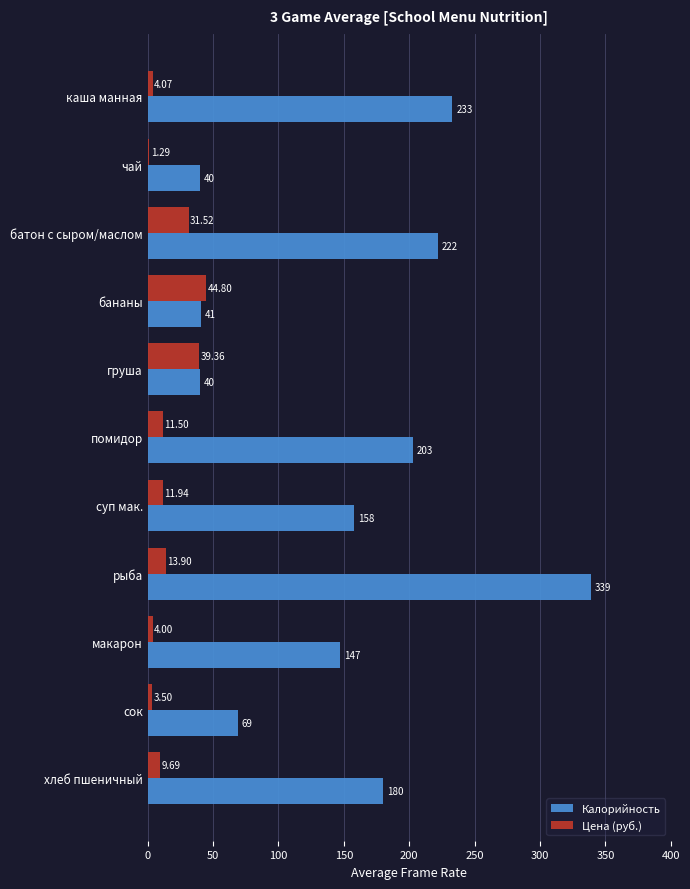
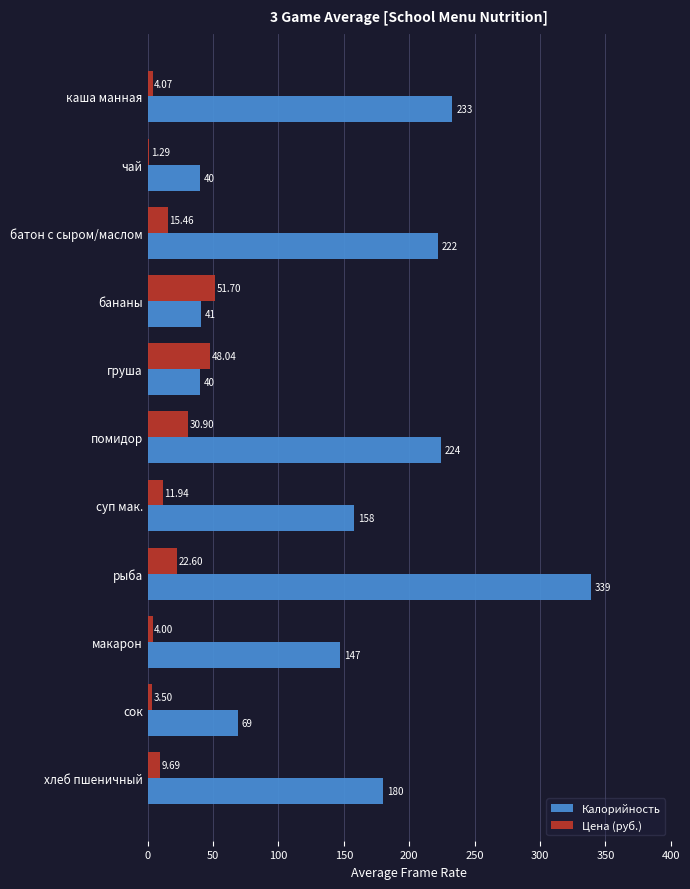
  {
    "Калорийность": {
      "каша манная": 233,
      "чай": 40,
      "батон с сыром/маслом": 222,
      "бананы": 41,
      "груша": 40,
-     "помидор": 203,
+     "помидор": 224,
      "суп мак.": 158,
      "рыба": 339,
      "макарон": 147,
      "сок": 69,
      "хлеб пшеничный": 180
    },
    "Цена (руб.)": {
      "каша манная": 4.07,
      "чай": 1.29,
-     "батон с сыром/маслом": 31.52,
-     "бананы": 44.80,
-     "груша": 39.36,
-     "помидор": 11.50,
+     "батон с сыром/маслом": 15.46,
+     "бананы": 51.70,
+     "груша": 48.04,
+     "помидор": 30.90,
      "суп мак.": 11.94,
-     "рыба": 13.90,
+     "рыба": 22.60,
      "макарон": 4.00,
      "сок": 3.50,
      "хлеб пшеничный": 9.69
    }
  }
